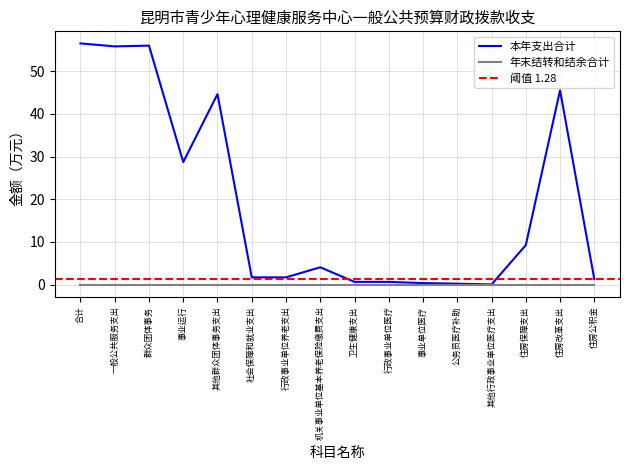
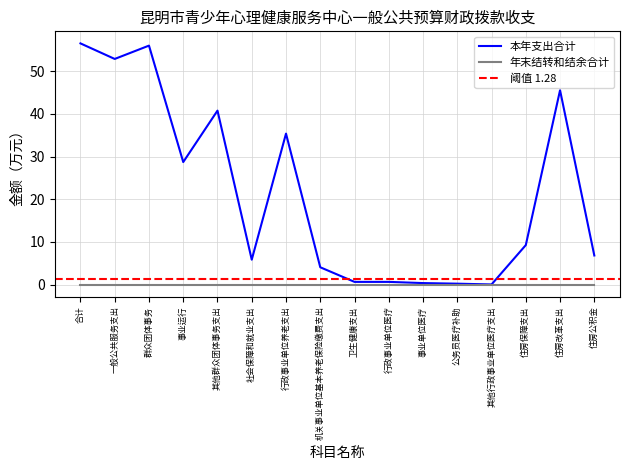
  {
    "本年支出合计": {
      "合计": 56,
-     "一般公共服务支出": 56,
+     "一般公共服务支出": 53,
      "群众团体事务": 56,
      "事业运行": 29,
-     "其他群众团体事务支出": 45,
-     "社会保障和就业支出": 2,
-     "行政事业单位养老支出": 2,
+     "其他群众团体事务支出": 41,
+     "社会保障和就业支出": 6,
+     "行政事业单位养老支出": 35,
      "机关事业单位基本养老保险缴费支出": 4,
      "卫生健康支出": 1,
      "行政事业单位医疗": 1,
      "住房保障支出": 9,
      "住房改革支出": 46,
-     "住房公积金": 1
+     "住房公积金": 7
    },
    "年末结转和结余合计": {
      "合计": 0,
      "一般公共服务支出": 0,
      "群众团体事务": 0,
      "事业运行": 0,
      "其他群众团体事务支出": 0,
      "社会保障和就业支出": 0,
      "行政事业单位养老支出": 0,
      "机关事业单位基本养老保险缴费支出": 0,
      "卫生健康支出": 0,
      "行政事业单位医疗": 0,
      "住房保障支出": 0,
      "住房改革支出": 0,
      "住房公积金": 0
    }
  }
